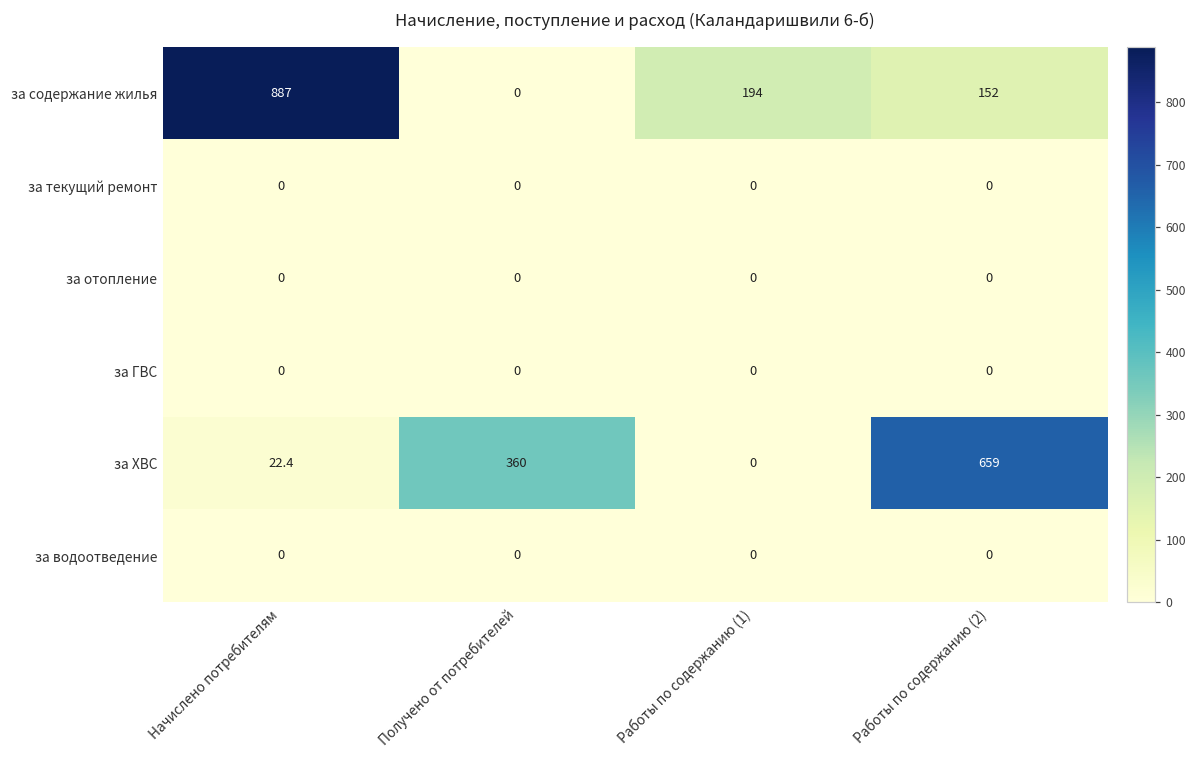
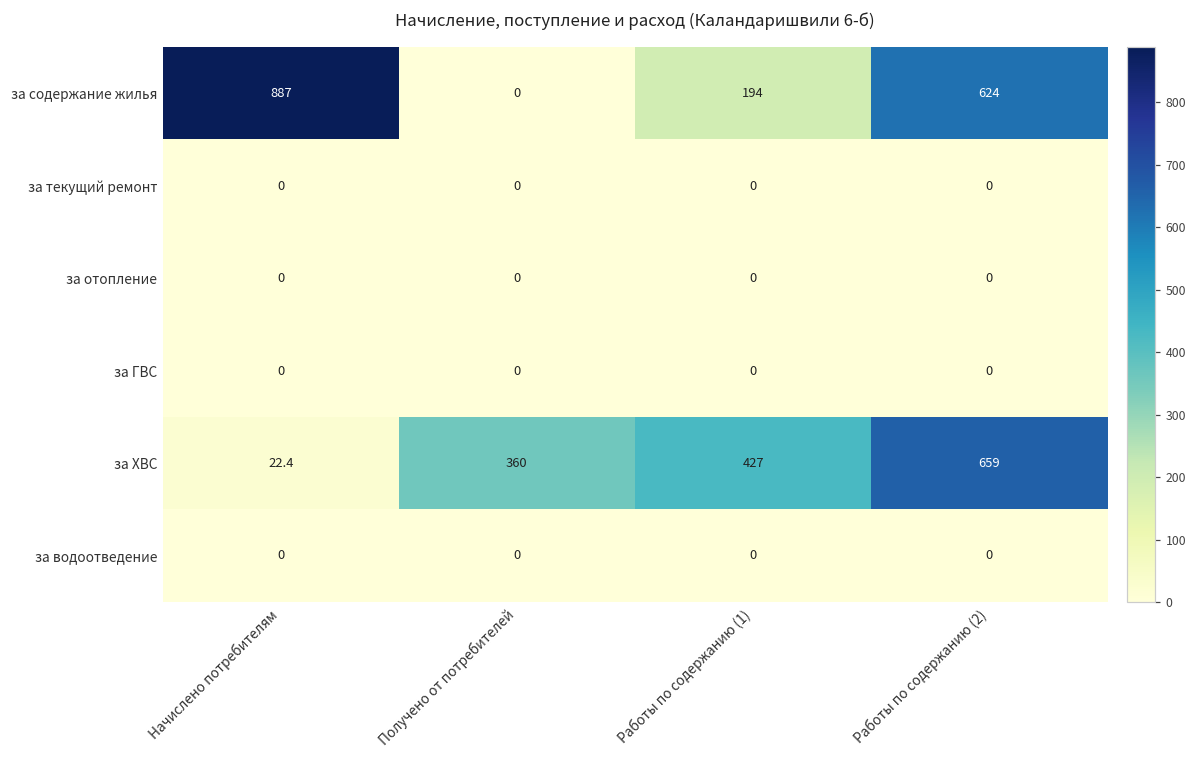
  {
    "за содержание жилья": {
      "Начислено потребителям": 887,
      "Получено от потребителей": 0,
      "Работы по содержанию (1)": 194,
-     "Работы по содержанию (2)": 152
+     "Работы по содержанию (2)": 624
    },
    "за текущий ремонт": {
      "Начислено потребителям": 0,
      "Получено от потребителей": 0,
      "Работы по содержанию (1)": 0,
      "Работы по содержанию (2)": 0
    },
    "за отопление": {
      "Начислено потребителям": 0,
      "Получено от потребителей": 0,
      "Работы по содержанию (1)": 0,
      "Работы по содержанию (2)": 0
    },
    "за ГВС": {
      "Начислено потребителям": 0,
      "Получено от потребителей": 0,
      "Работы по содержанию (1)": 0,
      "Работы по содержанию (2)": 0
    },
    "за ХВС": {
      "Начислено потребителям": 22.4,
      "Получено от потребителей": 360,
-     "Работы по содержанию (1)": 0,
+     "Работы по содержанию (1)": 427,
      "Работы по содержанию (2)": 659
    },
    "за водоотведение": {
      "Начислено потребителям": 0,
      "Получено от потребителей": 0,
      "Работы по содержанию (1)": 0,
      "Работы по содержанию (2)": 0
    }
  }
